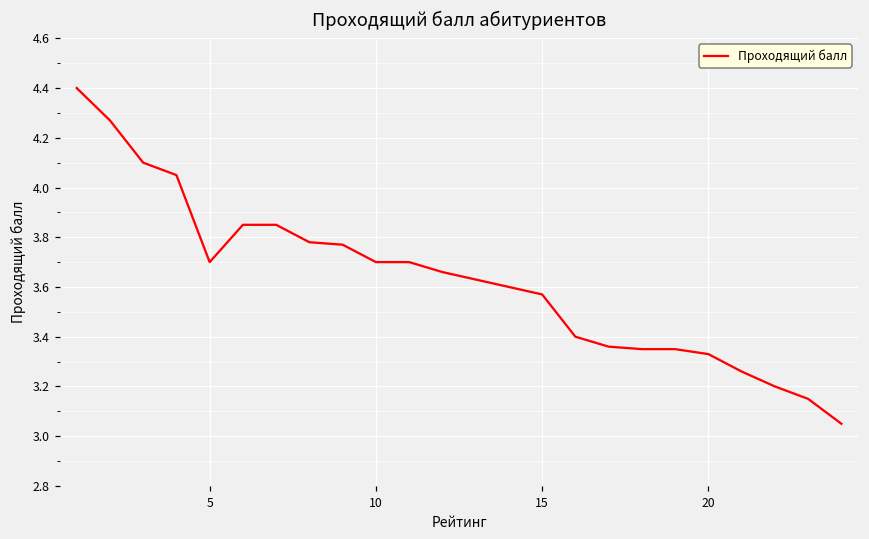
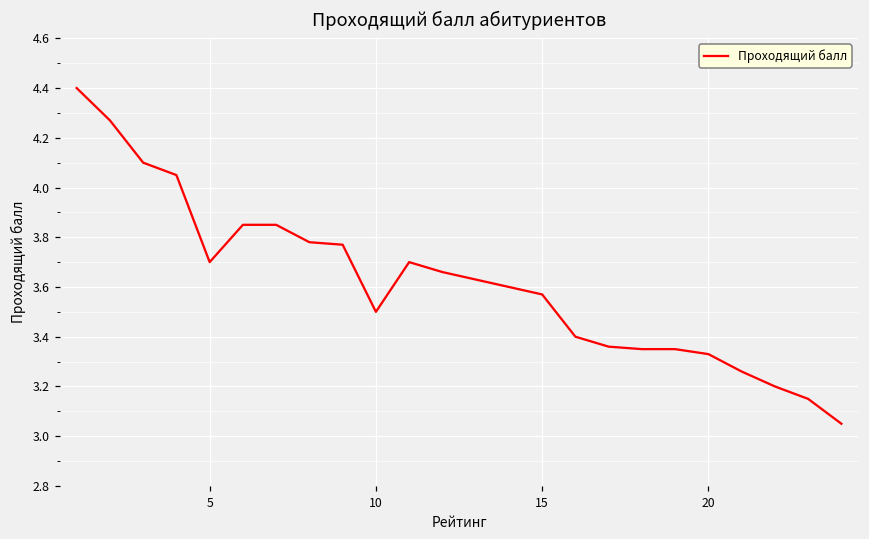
  {
    "5": 3.7,
-   "10": 3.7,
+   "10": 3.5,
    "15": 3.57,
    "20": 3.33
  }
